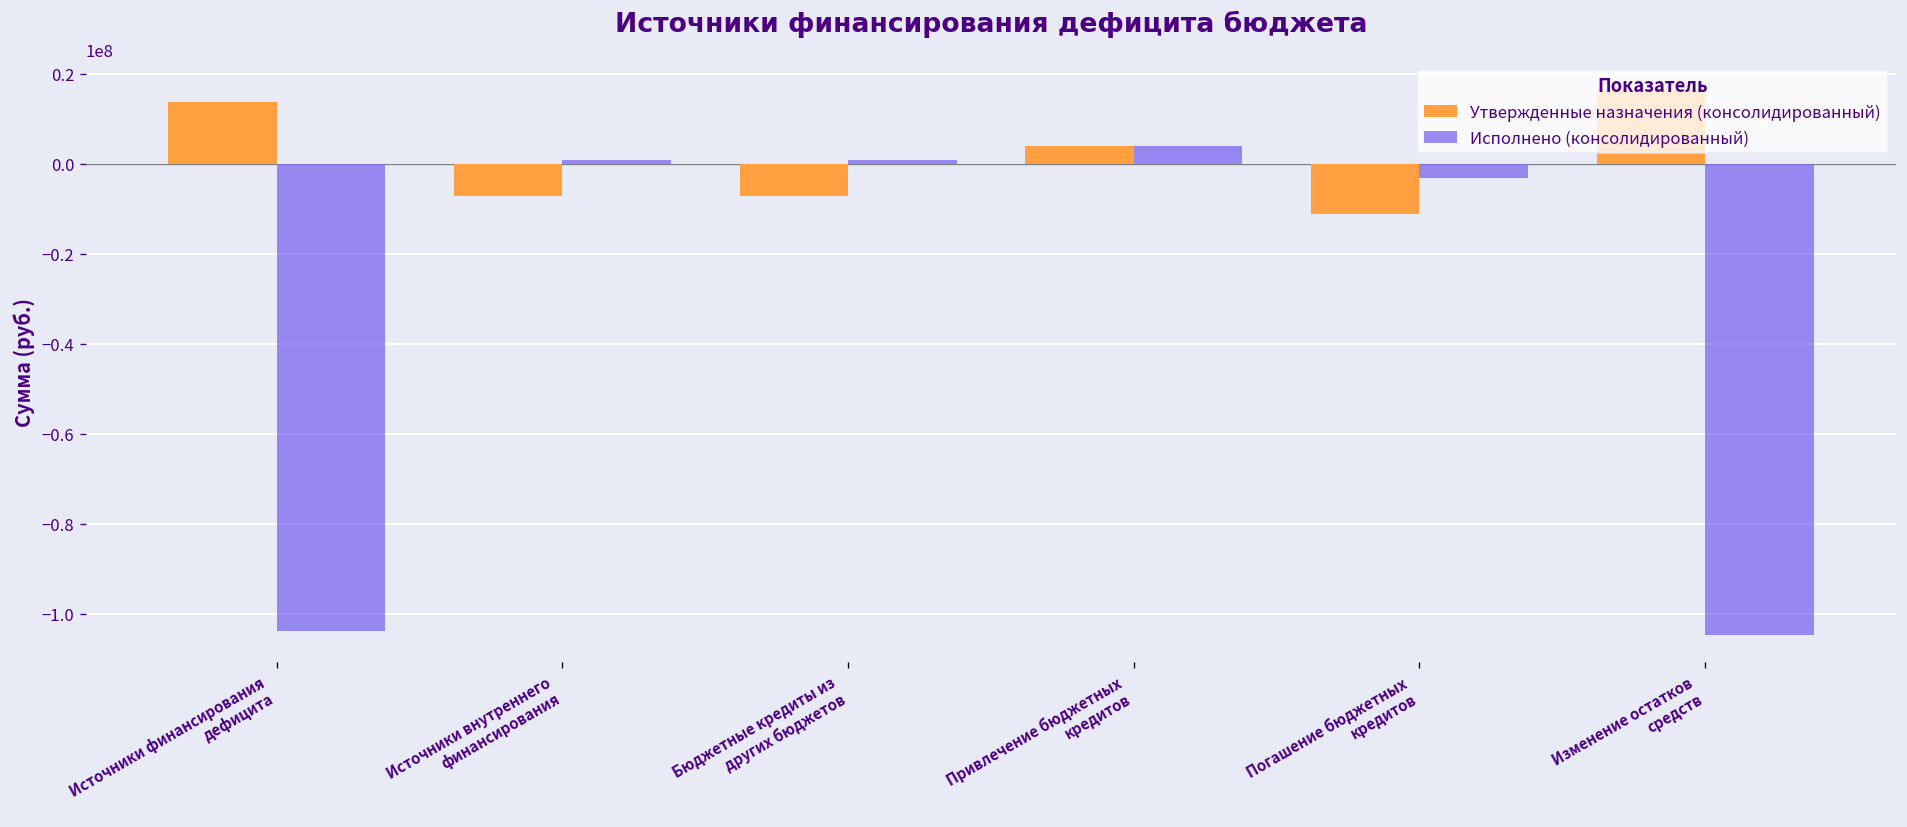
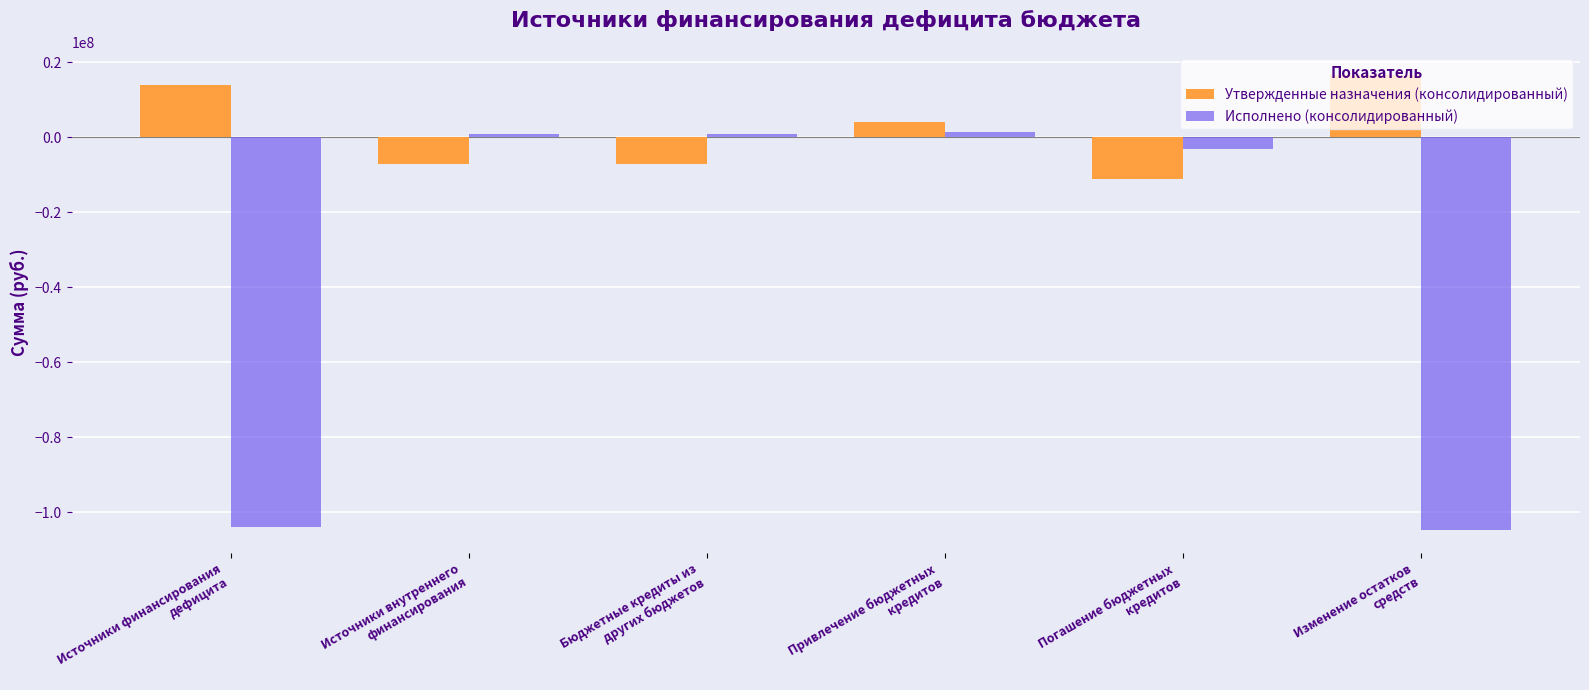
  {
    "Утвержденные назначения (консолидированный)": {
      "Источники финансирования дефицита": 14000000,
      "Источники внутреннего финансирования": -7000000,
      "Бюджетные кредиты из других бюджетов": -7000000,
      "Привлечение бюджетных кредитов": 4000000,
      "Погашение бюджетных кредитов": -11000000
    },
    "Исполнено (консолидированный)": {
      "Источники финансирования дефицита": -104000000,
      "Источники внутреннего финансирования": 1000000,
      "Бюджетные кредиты из других бюджетов": 1000000,
-     "Привлечение бюджетных кредитов": 4000000,
+     "Привлечение бюджетных кредитов": 1000000,
      "Погашение бюджетных кредитов": -3000000,
      "Изменение остатков средств": -105000000
    }
  }
